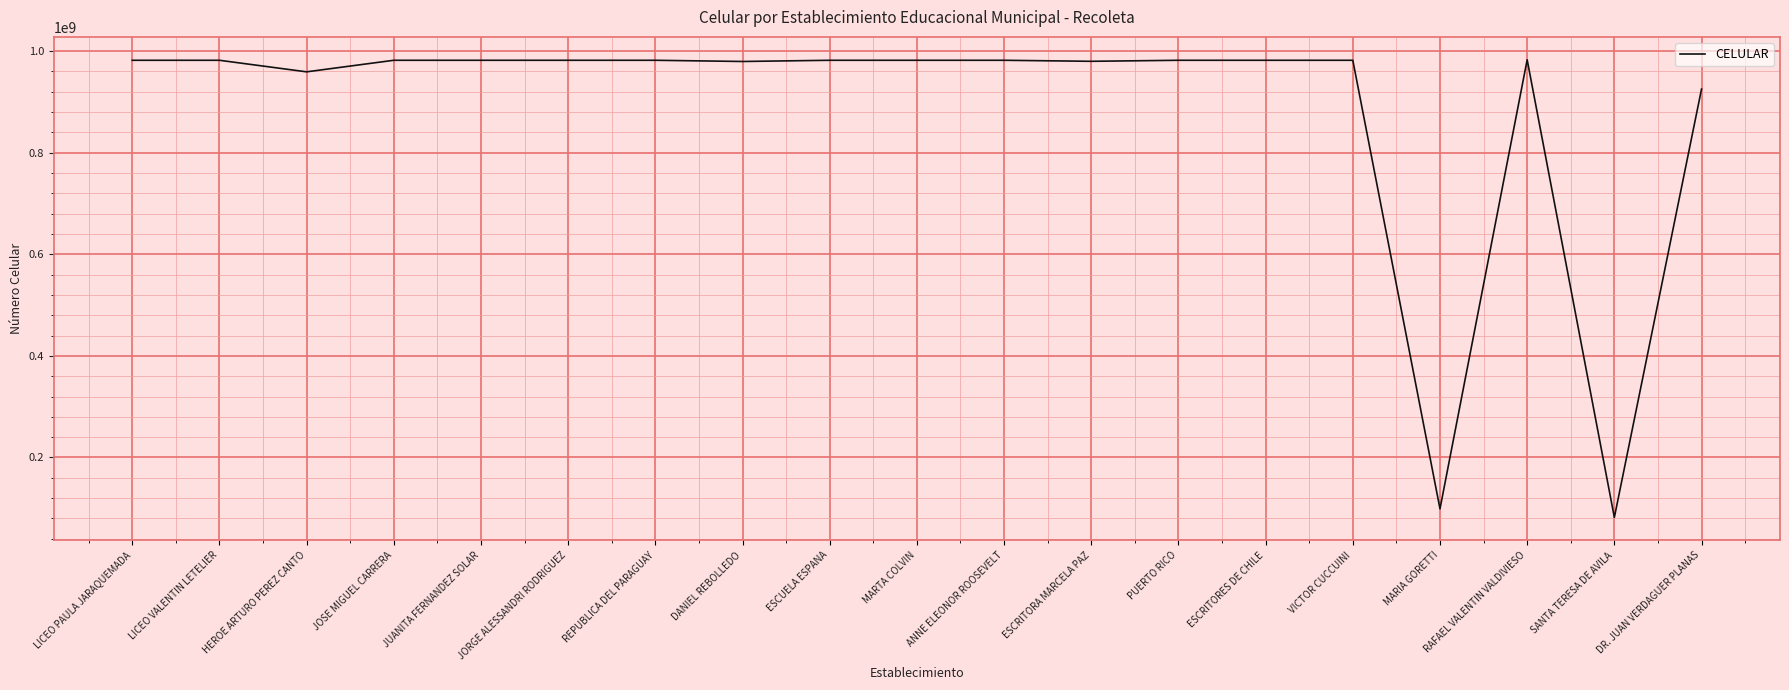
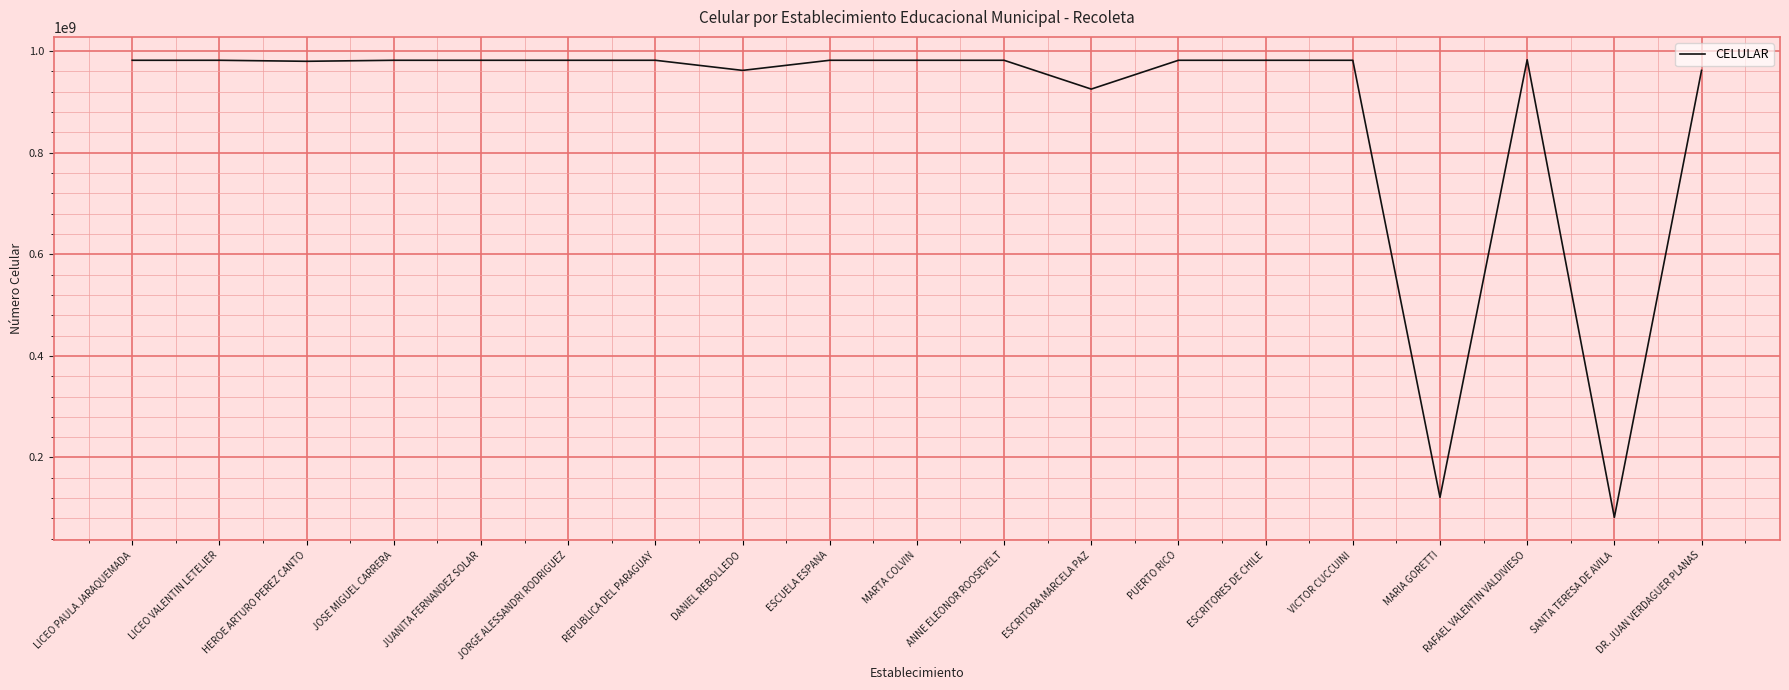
  {
    "LICEO PAULA JARAQUEMADA": 980000000,
    "LICEO VALENTIN LETELIER": 980000000,
-   "HEROE ARTURO PEREZ CANTO": 960000000,
+   "HEROE ARTURO PEREZ CANTO": 980000000,
    "JOSE MIGUEL CARRERA": 980000000,
    "JUANITA FERNANDEZ SOLAR": 980000000,
    "JORGE ALESSANDRI RODRIGUEZ": 980000000,
    "REPUBLICA DEL PARAGUAY": 980000000,
-   "DANIEL REBOLLEDO": 980000000,
+   "DANIEL REBOLLEDO": 960000000,
    "ESCUELA ESPANA": 980000000,
    "MARTA COLVIN": 980000000,
    "ANNE ELEONOR ROOSEVELT": 980000000,
-   "ESCRITORA MARCELA PAZ": 980000000,
+   "ESCRITORA MARCELA PAZ": 930000000,
    "PUERTO RICO": 980000000,
    "ESCRITORES DE CHILE": 980000000,
    "VICTOR CUCCUINI": 980000000,
-   "MARIA GORETTI": 100000000,
+   "MARIA GORETTI": 120000000,
    "RAFAEL VALENTIN VALDIVIESO": 980000000,
    "SANTA TERESA DE AVILA": 80000000,
-   "DR. JUAN VERDAGUER PLANAS": 930000000
+   "DR. JUAN VERDAGUER PLANAS": 960000000
  }
